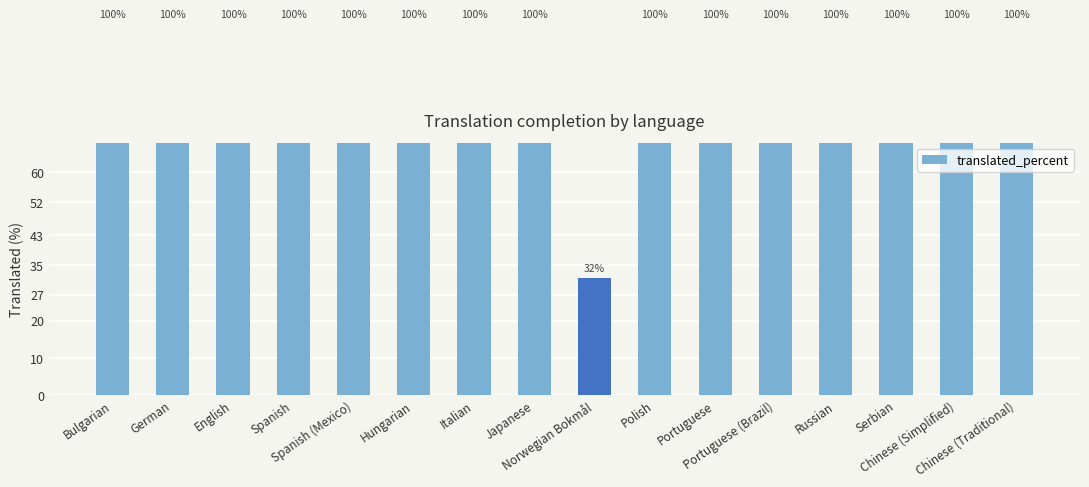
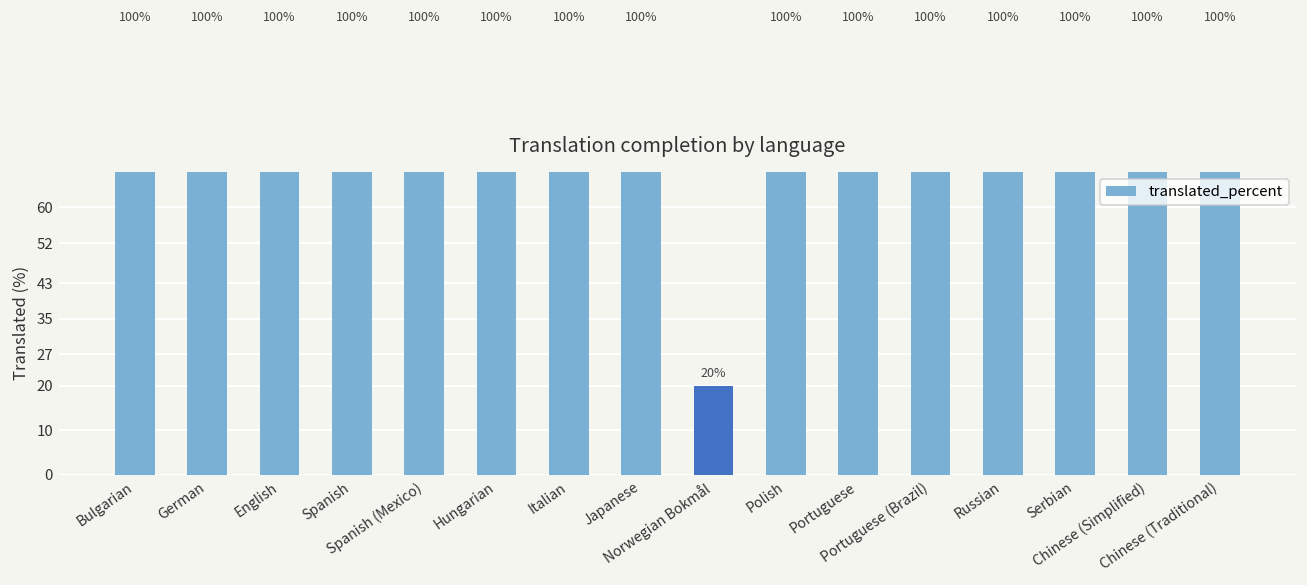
  {
-   "Norwegian Bokmål": "32%"
+   "Norwegian Bokmål": "20%"
  }
